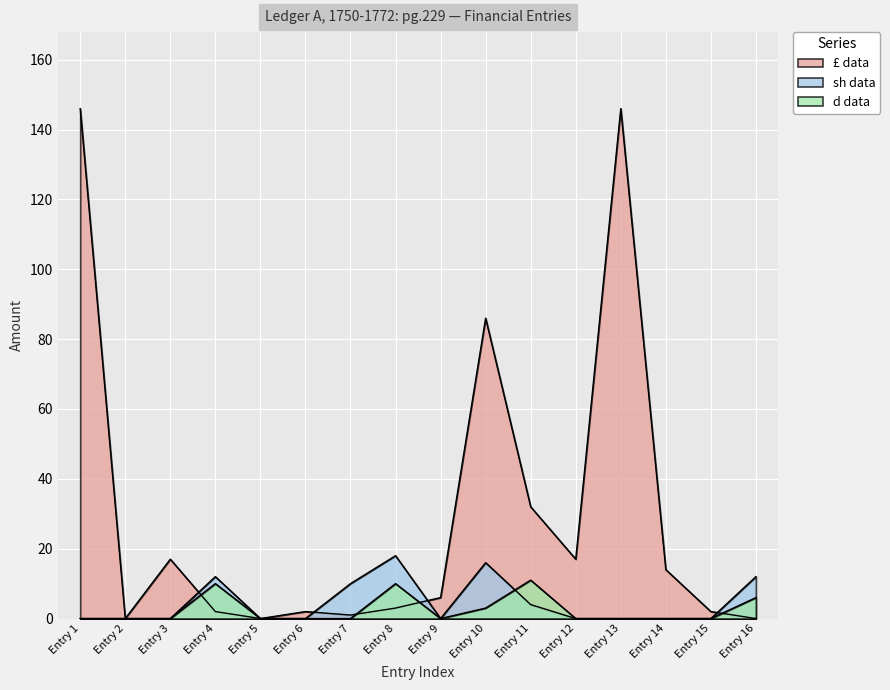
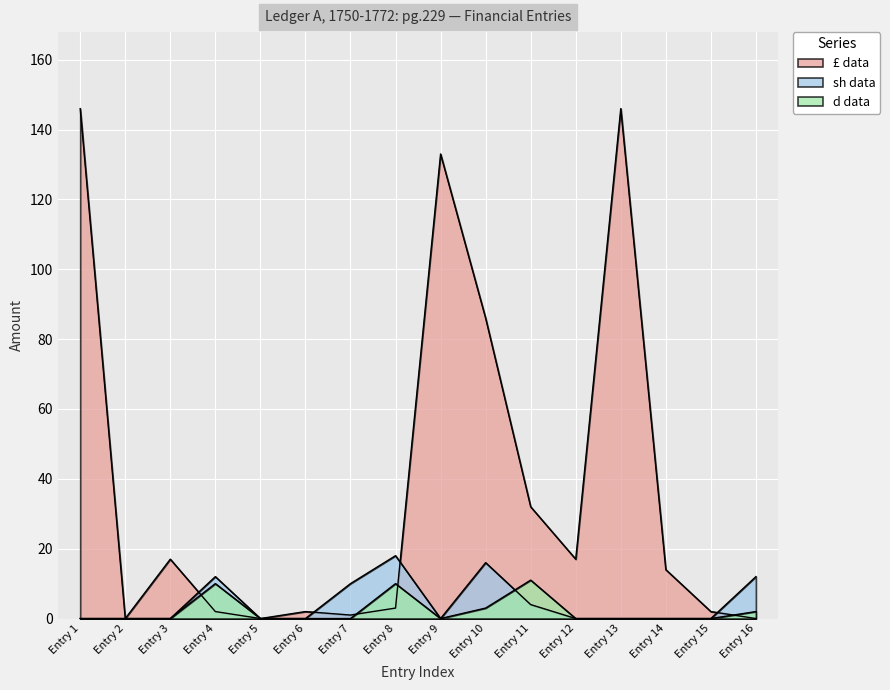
  {
    "£ data": {
      "Entry 1": 146,
      "Entry 3": 17,
      "Entry 4": 2,
      "Entry 6": 2,
      "Entry 7": 1,
      "Entry 8": 3,
-     "Entry 9": 6,
+     "Entry 9": 133,
      "Entry 10": 86,
      "Entry 11": 32,
      "Entry 12": 17,
      "Entry 13": 146,
      "Entry 14": 14,
      "Entry 15": 2,
      "Entry 16": 0
    },
    "sh data": {
      "Entry 4": 12,
      "Entry 7": 10,
      "Entry 8": 18,
      "Entry 10": 16,
      "Entry 11": 4,
      "Entry 16": 12
    },
    "d data": {
      "Entry 4": 10,
      "Entry 7": 0,
      "Entry 8": 10,
      "Entry 10": 3,
      "Entry 11": 11,
-     "Entry 16": 6
+     "Entry 16": 2
    }
  }
